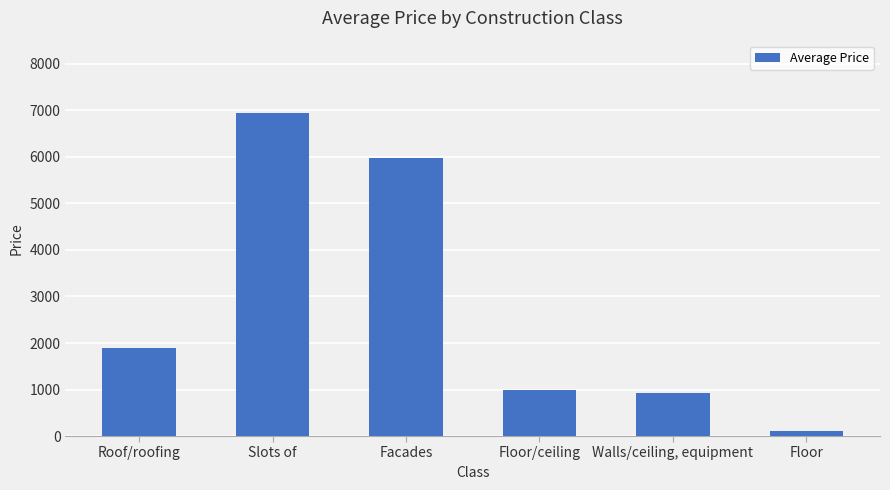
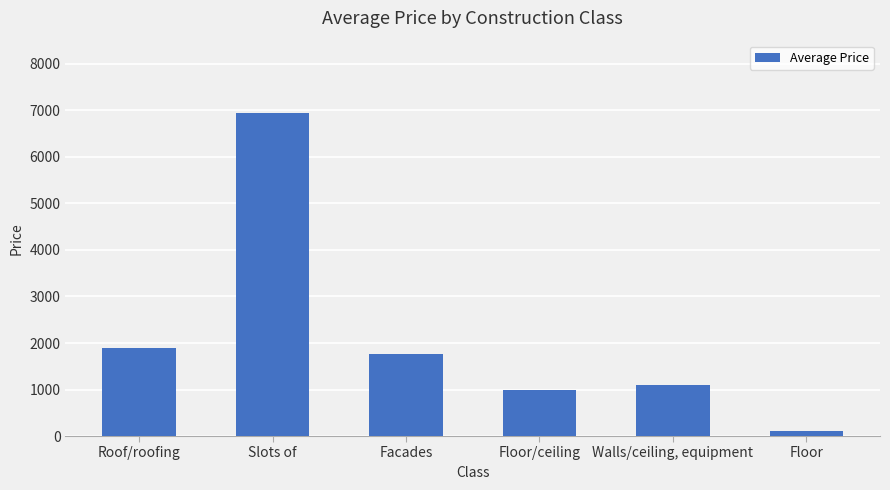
  {
    "Roof/roofing": 1900,
    "Slots of": 7000,
-   "Facades": 6000,
+   "Facades": 1800,
    "Floor/ceiling": 1000,
-   "Walls/ceiling, equipment": 900,
+   "Walls/ceiling, equipment": 1100,
    "Floor": 100
  }
